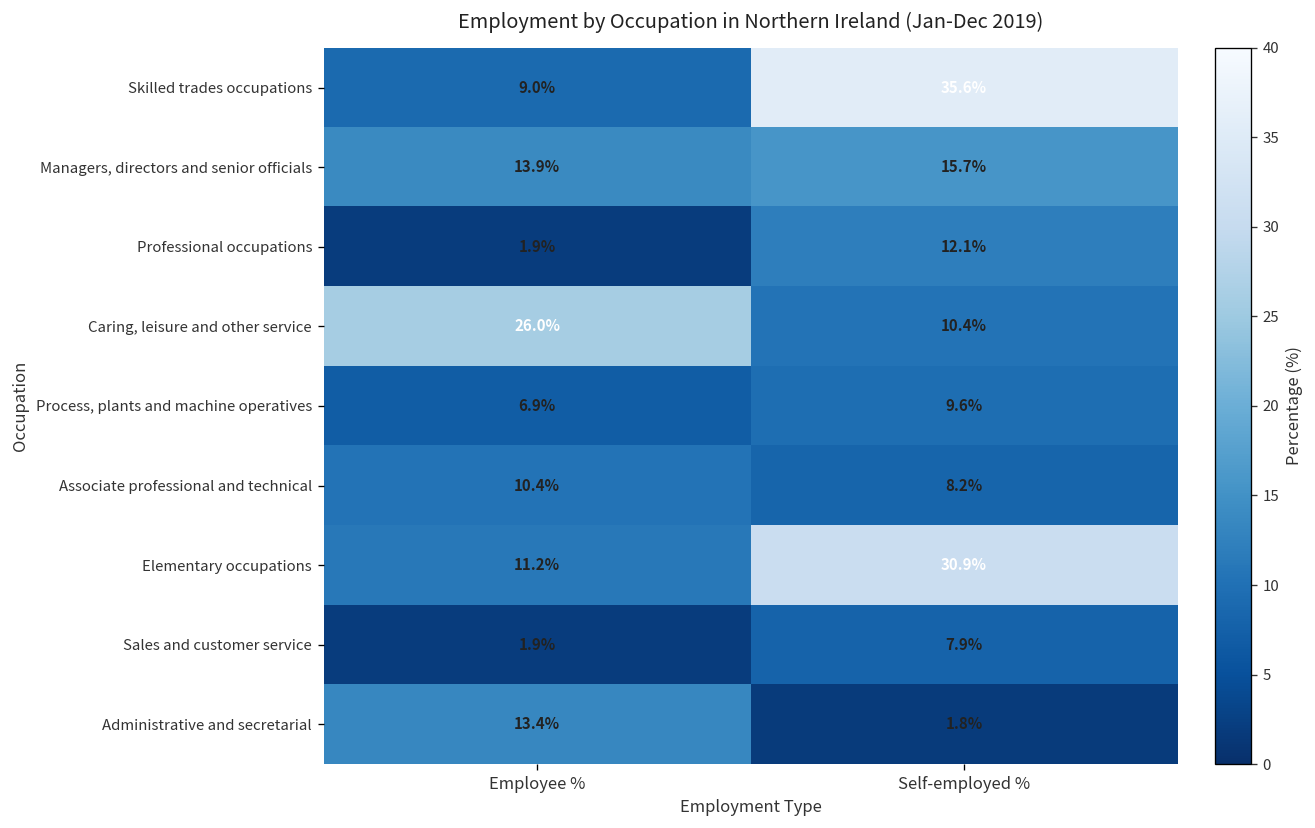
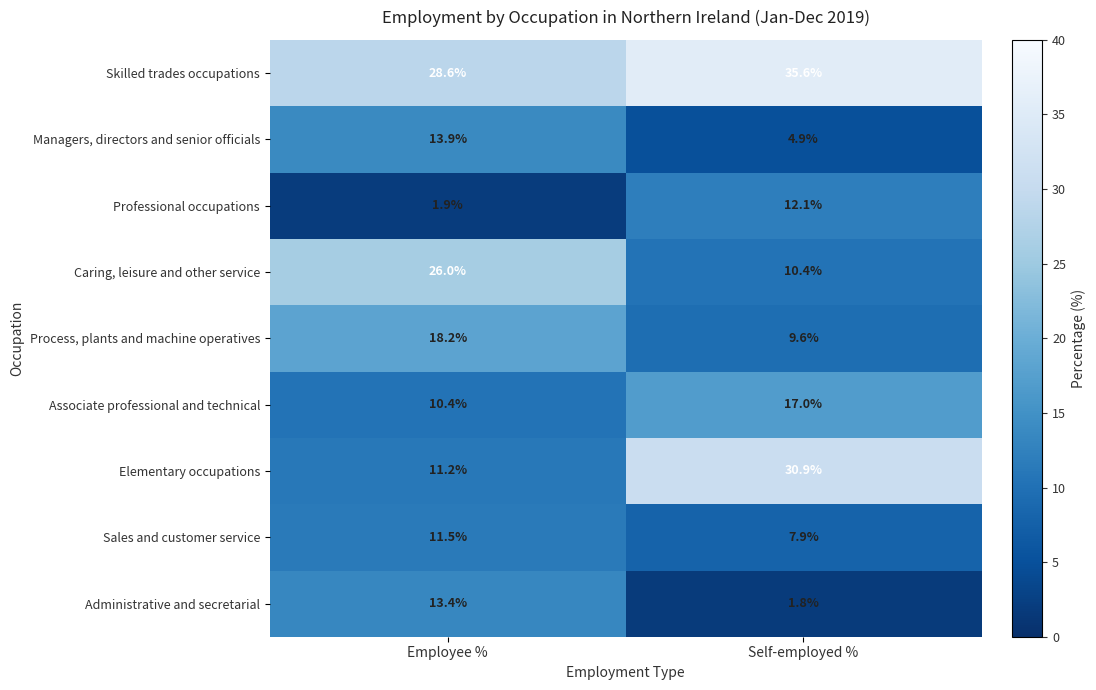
  {
    "Skilled trades occupations": {
-     "Employee %": "9.0%"
+     "Employee %": "28.6%"
    },
    "Managers, directors and senior officials": {
      "Employee %": "13.9%",
-     "Self-employed %": "15.7%"
+     "Self-employed %": "4.9%"
    },
    "Professional occupations": {
      "Employee %": "1.9%",
      "Self-employed %": "12.1%"
    },
    "Caring, leisure and other service": {
      "Employee %": "26.0%",
      "Self-employed %": "10.4%"
    },
    "Process, plants and machine operatives": {
-     "Employee %": "6.9%",
+     "Employee %": "18.2%",
      "Self-employed %": "9.6%"
    },
    "Associate professional and technical": {
      "Employee %": "10.4%",
-     "Self-employed %": "8.2%"
+     "Self-employed %": "17.0%"
    },
    "Elementary occupations": {
      "Employee %": "11.2%",
      "Self-employed %": "30.9%"
    },
    "Sales and customer service": {
-     "Employee %": "1.9%",
+     "Employee %": "11.5%",
      "Self-employed %": "7.9%"
    },
    "Administrative and secretarial": {
      "Employee %": "13.4%",
      "Self-employed %": "1.8%"
    }
  }
